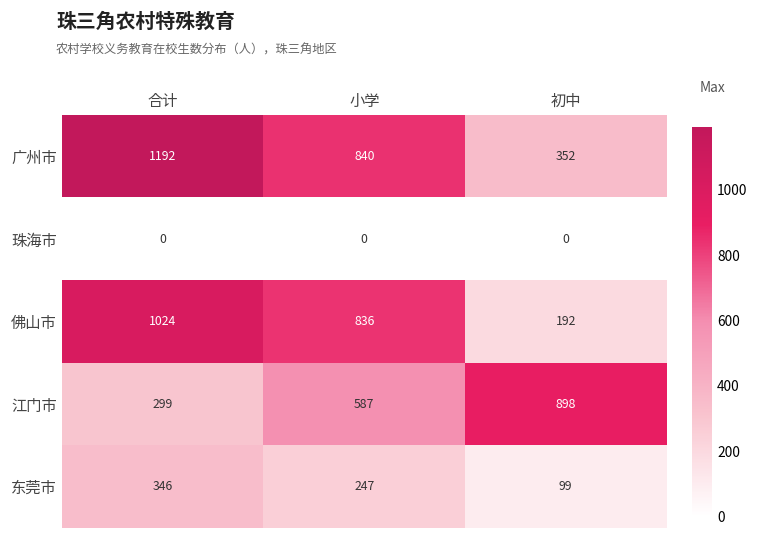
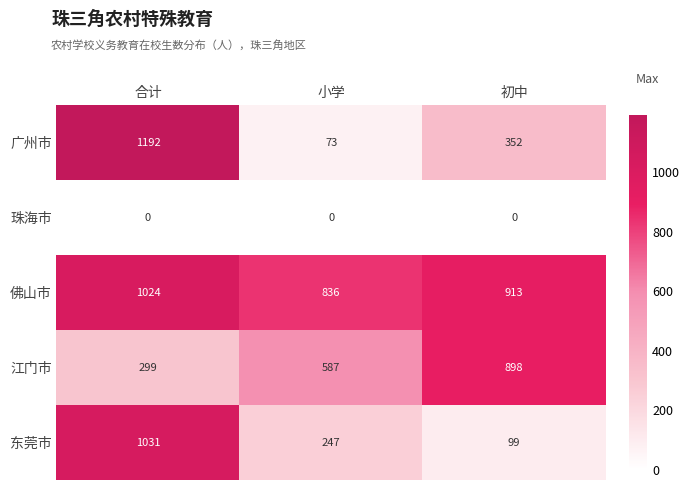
  {
    "广州市": {
      "合计": 1192,
-     "小学": 840,
+     "小学": 73,
      "初中": 352
    },
    "珠海市": {
      "合计": 0,
      "小学": 0,
      "初中": 0
    },
    "佛山市": {
      "合计": 1024,
      "小学": 836,
-     "初中": 192
+     "初中": 913
    },
    "江门市": {
      "合计": 299,
      "小学": 587,
      "初中": 898
    },
    "东莞市": {
-     "合计": 346,
+     "合计": 1031,
      "小学": 247,
      "初中": 99
    }
  }
